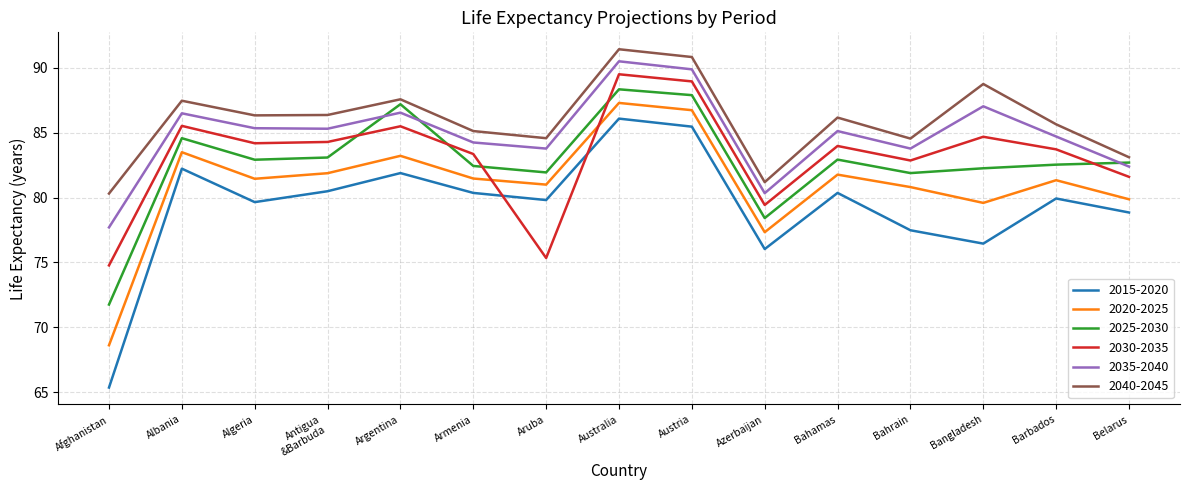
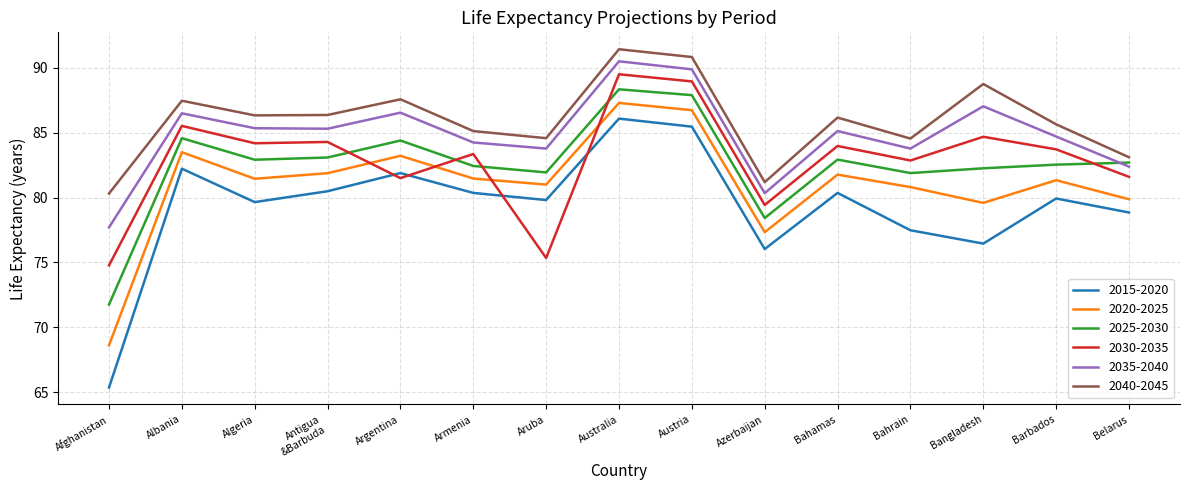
  {
    "2015-2020": {
      "Afghanistan": 65.4,
      "Albania": 82.2,
      "Algeria": 79.7,
      "Antigua &Barbuda": 80.5,
      "Argentina": 81.9,
      "Armenia": 80.4,
      "Aruba": 79.8,
      "Australia": 86.1,
      "Austria": 85.5,
      "Azerbaijan": 76.0,
      "Bahamas": 80.4,
      "Bahrain": 77.5,
      "Bangladesh": 76.5,
      "Barbados": 79.9,
      "Belarus": 78.9
    },
    "2020-2025": {
      "Afghanistan": 68.6,
      "Albania": 83.5,
      "Algeria": 81.5,
      "Antigua &Barbuda": 81.9,
      "Argentina": 83.2,
      "Armenia": 81.5,
      "Aruba": 81.0,
      "Australia": 87.3,
      "Austria": 86.7,
      "Azerbaijan": 77.3,
      "Bahamas": 81.8,
      "Bahrain": 80.8,
      "Bangladesh": 79.6,
      "Barbados": 81.3,
      "Belarus": 79.9
    },
    "2025-2030": {
      "Afghanistan": 71.8,
      "Albania": 84.6,
      "Algeria": 82.9,
      "Antigua &Barbuda": 83.1,
-     "Argentina": 87.2,
+     "Argentina": 84.4,
      "Armenia": 82.4,
      "Aruba": 81.9,
      "Australia": 88.4,
      "Austria": 87.9,
      "Azerbaijan": 78.4,
      "Bahamas": 82.9,
      "Bahrain": 81.9,
      "Bangladesh": 82.3,
      "Barbados": 82.5,
      "Belarus": 82.7
    },
    "2030-2035": {
      "Afghanistan": 74.8,
      "Albania": 85.5,
      "Algeria": 84.2,
      "Antigua &Barbuda": 84.3,
-     "Argentina": 85.5,
+     "Argentina": 81.5,
      "Armenia": 83.4,
      "Aruba": 75.3,
      "Australia": 89.5,
      "Austria": 89.0,
      "Azerbaijan": 79.4,
      "Bahamas": 84.0,
      "Bahrain": 82.9,
      "Bangladesh": 84.7,
      "Barbados": 83.7,
      "Belarus": 81.6
    },
    "2035-2040": {
      "Afghanistan": 77.7,
      "Albania": 86.5,
      "Algeria": 85.4,
      "Antigua &Barbuda": 85.3,
      "Argentina": 86.6,
      "Armenia": 84.3,
      "Aruba": 83.8,
      "Australia": 90.5,
      "Austria": 89.9,
      "Azerbaijan": 80.3,
      "Bahamas": 85.1,
      "Bahrain": 83.8,
      "Bangladesh": 87.0,
      "Barbados": 84.7,
      "Belarus": 82.4
    },
    "2040-2045": {
      "Afghanistan": 80.3,
      "Albania": 87.5,
      "Algeria": 86.3,
      "Antigua &Barbuda": 86.4,
      "Argentina": 87.6,
      "Armenia": 85.1,
      "Aruba": 84.6,
      "Australia": 91.4,
      "Austria": 90.8,
      "Azerbaijan": 81.2,
      "Bahamas": 86.2,
      "Bahrain": 84.6,
      "Bangladesh": 88.8,
      "Barbados": 85.7,
      "Belarus": 83.1
    }
  }
